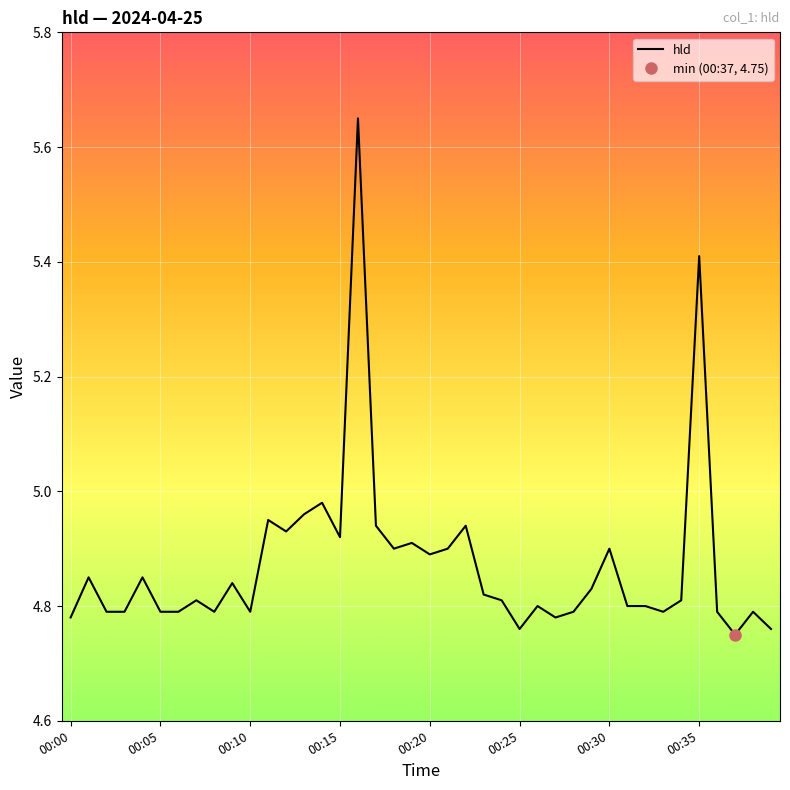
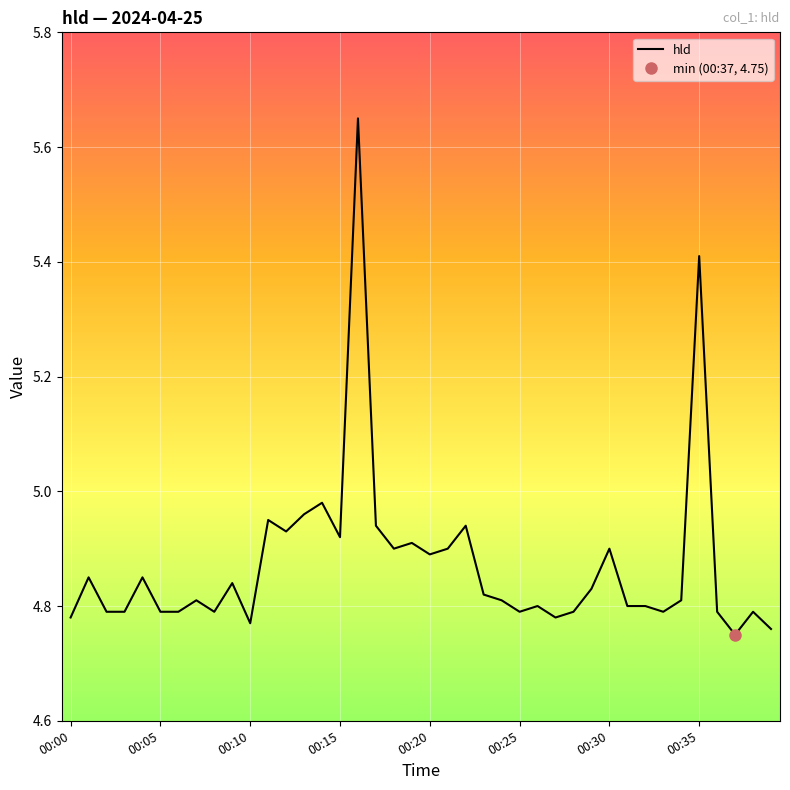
  {
    "hld": {
      "00:00": 4.78,
      "00:05": 4.79,
-     "00:10": 4.79,
+     "00:10": 4.77,
      "00:15": 4.92,
      "00:20": 4.89,
-     "00:25": 4.76,
+     "00:25": 4.79,
      "00:30": 4.90,
      "00:35": 5.41
    }
  }
